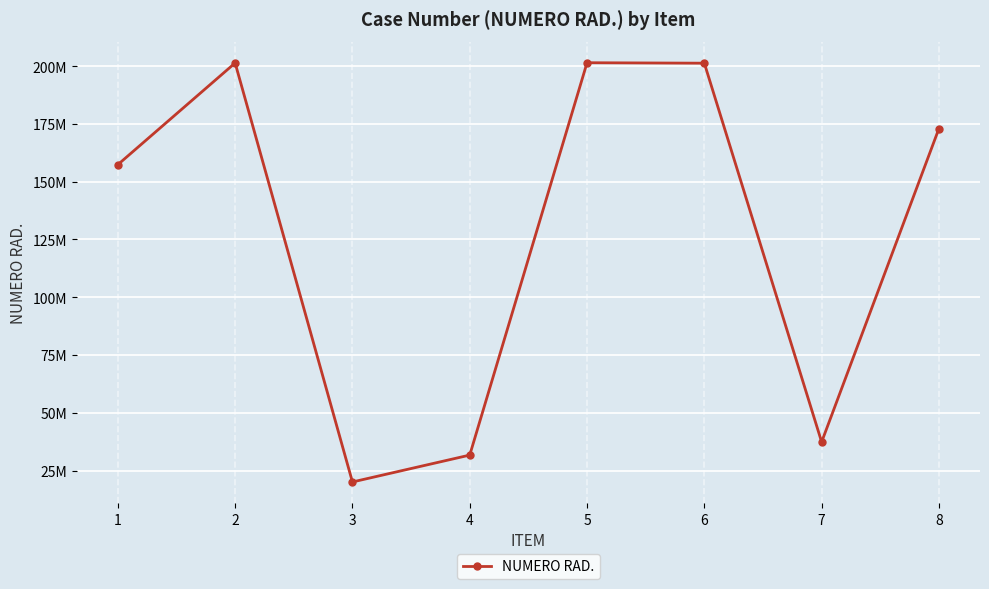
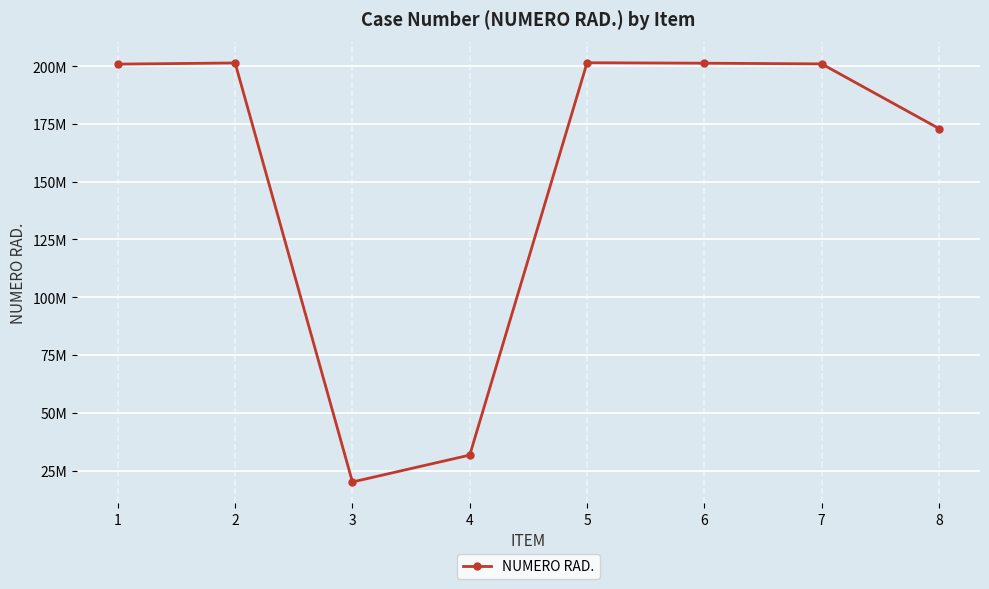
  {
-   "1": 157000000,
+   "1": 201000000,
    "2": 201000000,
    "3": 20000000,
    "4": 32000000,
    "5": 202000000,
    "6": 201000000,
-   "7": 37000000,
+   "7": 201000000,
    "8": 173000000
  }
